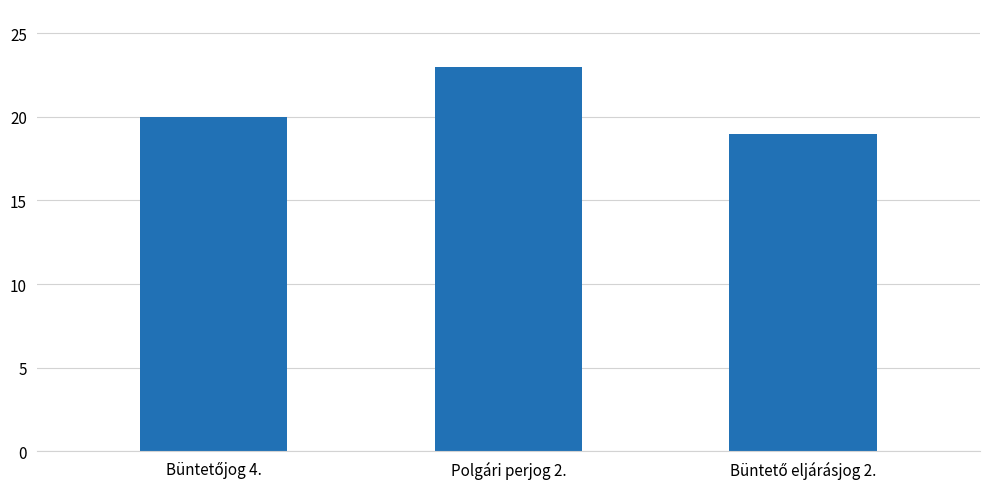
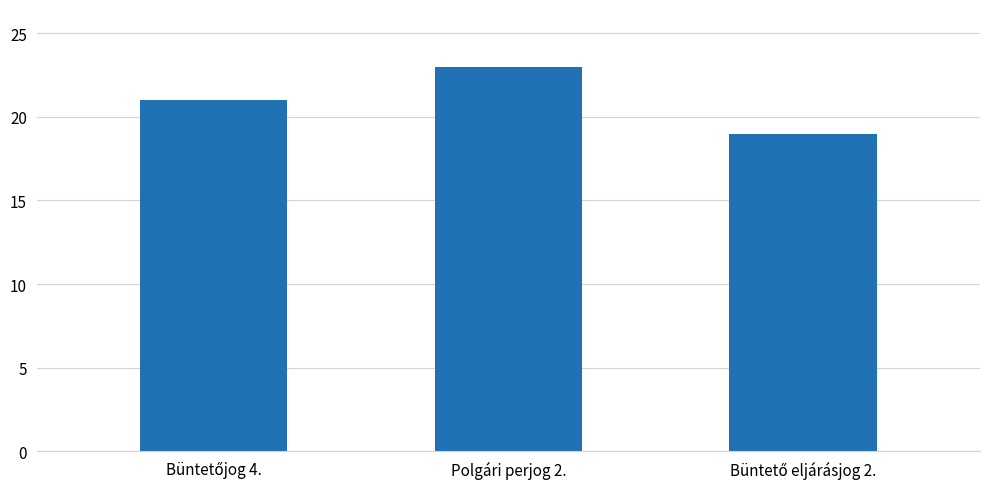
  {
-   "Büntetőjog 4.": 20,
+   "Büntetőjog 4.": 21,
    "Polgári perjog 2.": 23,
    "Büntető eljárásjog 2.": 19
  }
